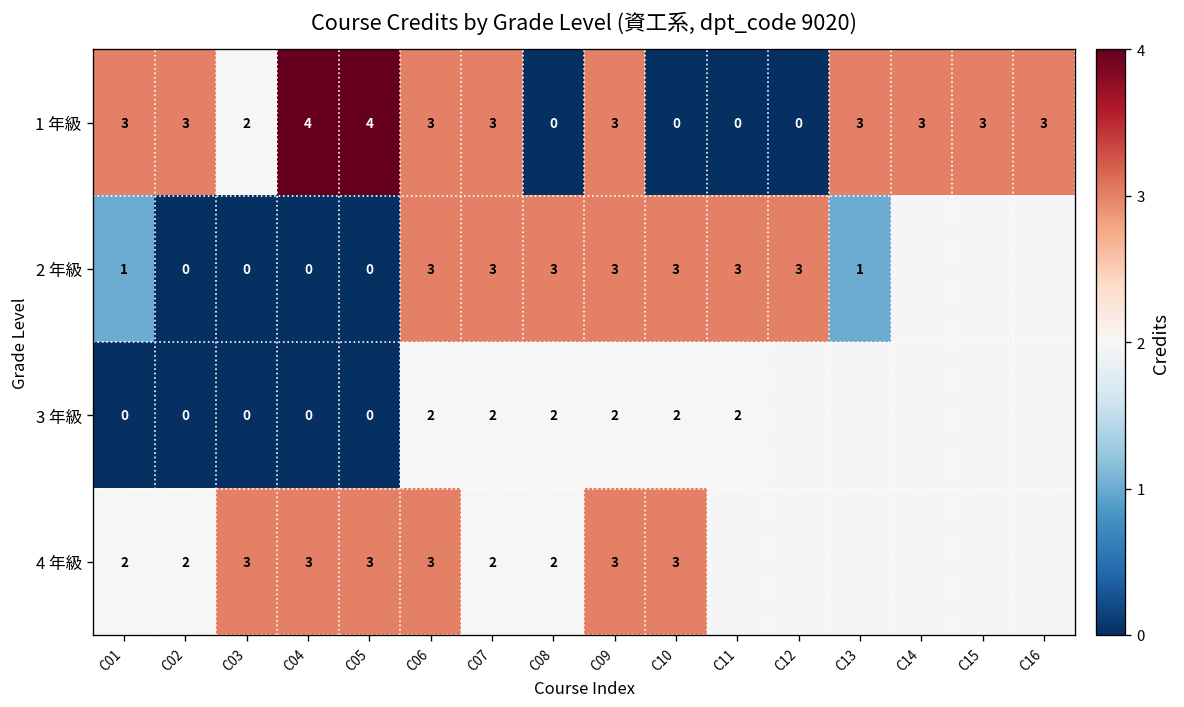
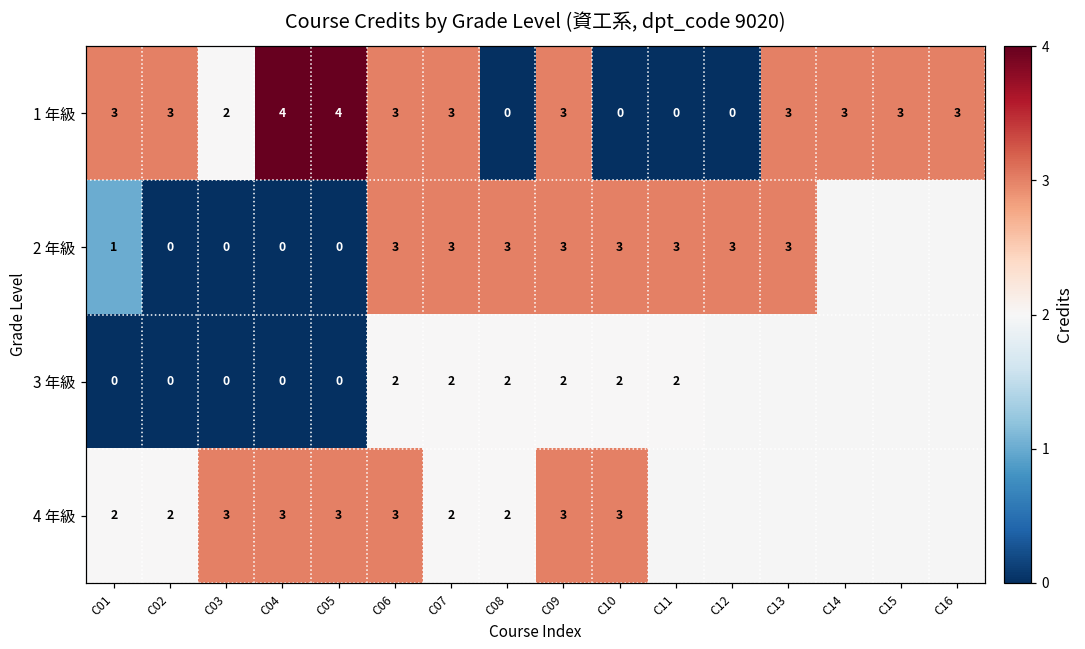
  {
    "1 年級": {
      "C01": 3,
      "C02": 3,
      "C03": 2,
      "C04": 4,
      "C05": 4,
      "C06": 3,
      "C07": 3,
      "C08": 0,
      "C09": 3,
      "C10": 0,
      "C11": 0,
      "C12": 0,
      "C13": 3,
      "C14": 3,
      "C15": 3,
      "C16": 3
    },
    "2 年級": {
      "C01": 1,
      "C02": 0,
      "C03": 0,
      "C04": 0,
      "C05": 0,
      "C06": 3,
      "C07": 3,
      "C08": 3,
      "C09": 3,
      "C10": 3,
      "C11": 3,
      "C12": 3,
-     "C13": 1
+     "C13": 3
    },
    "3 年級": {
      "C01": 0,
      "C02": 0,
      "C03": 0,
      "C04": 0,
      "C05": 0,
      "C06": 2,
      "C07": 2,
      "C08": 2,
      "C09": 2,
      "C10": 2,
      "C11": 2
    },
    "4 年級": {
      "C01": 2,
      "C02": 2,
      "C03": 3,
      "C04": 3,
      "C05": 3,
      "C06": 3,
      "C07": 2,
      "C08": 2,
      "C09": 3,
      "C10": 3
    }
  }
